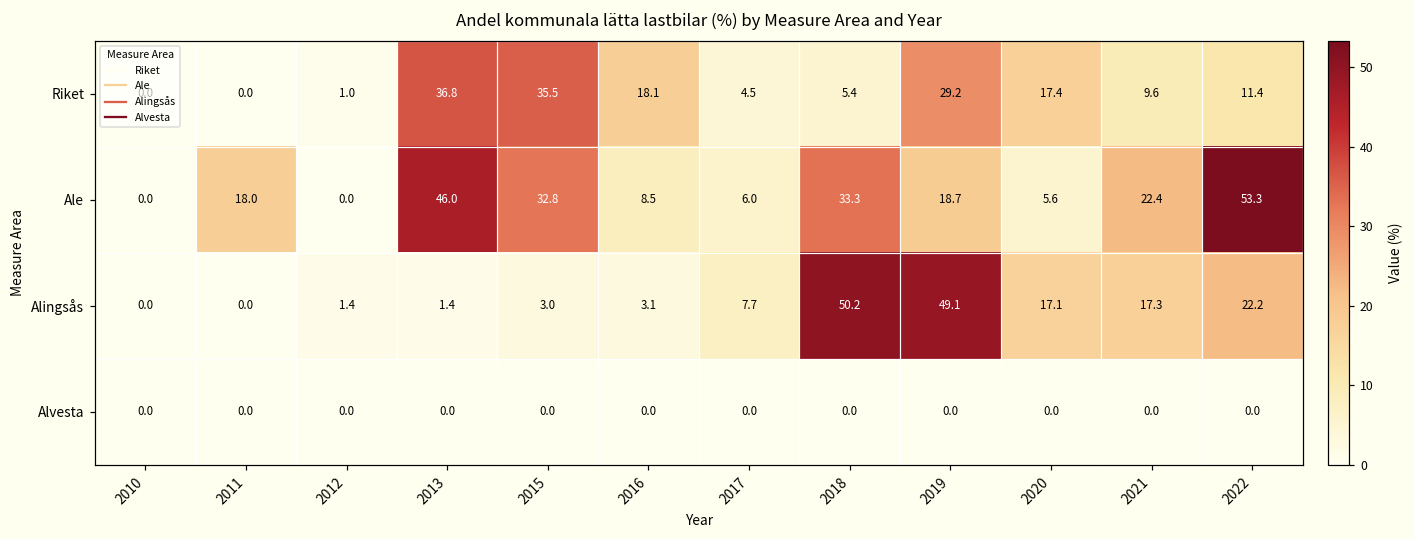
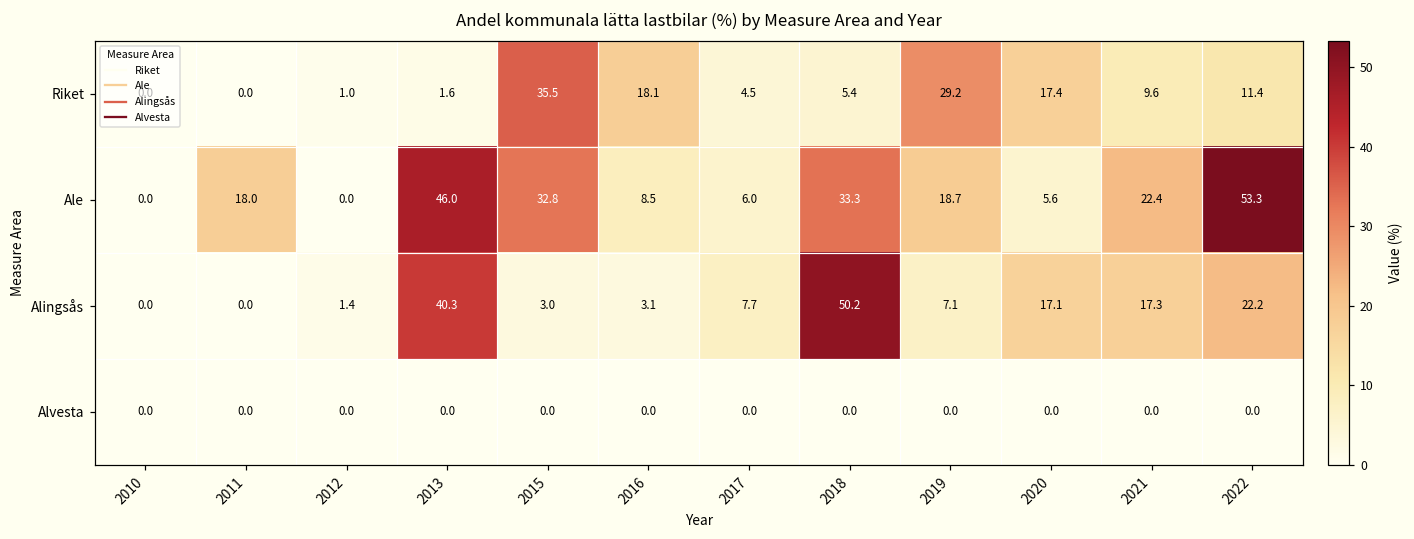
  {
    "Riket": {
      "2011": 0.0,
      "2012": 1.0,
-     "2013": 36.8,
+     "2013": 1.6,
      "2015": 35.5,
      "2016": 18.1,
      "2017": 4.5,
      "2018": 5.4,
      "2019": 29.2,
      "2020": 17.4,
      "2021": 9.6,
      "2022": 11.4
    },
    "Ale": {
      "2010": 0.0,
      "2011": 18.0,
      "2012": 0.0,
      "2013": 46.0,
      "2015": 32.8,
      "2016": 8.5,
      "2017": 6.0,
      "2018": 33.3,
      "2019": 18.7,
      "2020": 5.6,
      "2021": 22.4,
      "2022": 53.3
    },
    "Alingsås": {
      "2010": 0.0,
      "2011": 0.0,
      "2012": 1.4,
-     "2013": 1.4,
+     "2013": 40.3,
      "2015": 3.0,
      "2016": 3.1,
      "2017": 7.7,
      "2018": 50.2,
-     "2019": 49.1,
+     "2019": 7.1,
      "2020": 17.1,
      "2021": 17.3,
      "2022": 22.2
    },
    "Alvesta": {
      "2010": 0.0,
      "2011": 0.0,
      "2012": 0.0,
      "2013": 0.0,
      "2015": 0.0,
      "2016": 0.0,
      "2017": 0.0,
      "2018": 0.0,
      "2019": 0.0,
      "2020": 0.0,
      "2021": 0.0,
      "2022": 0.0
    }
  }
